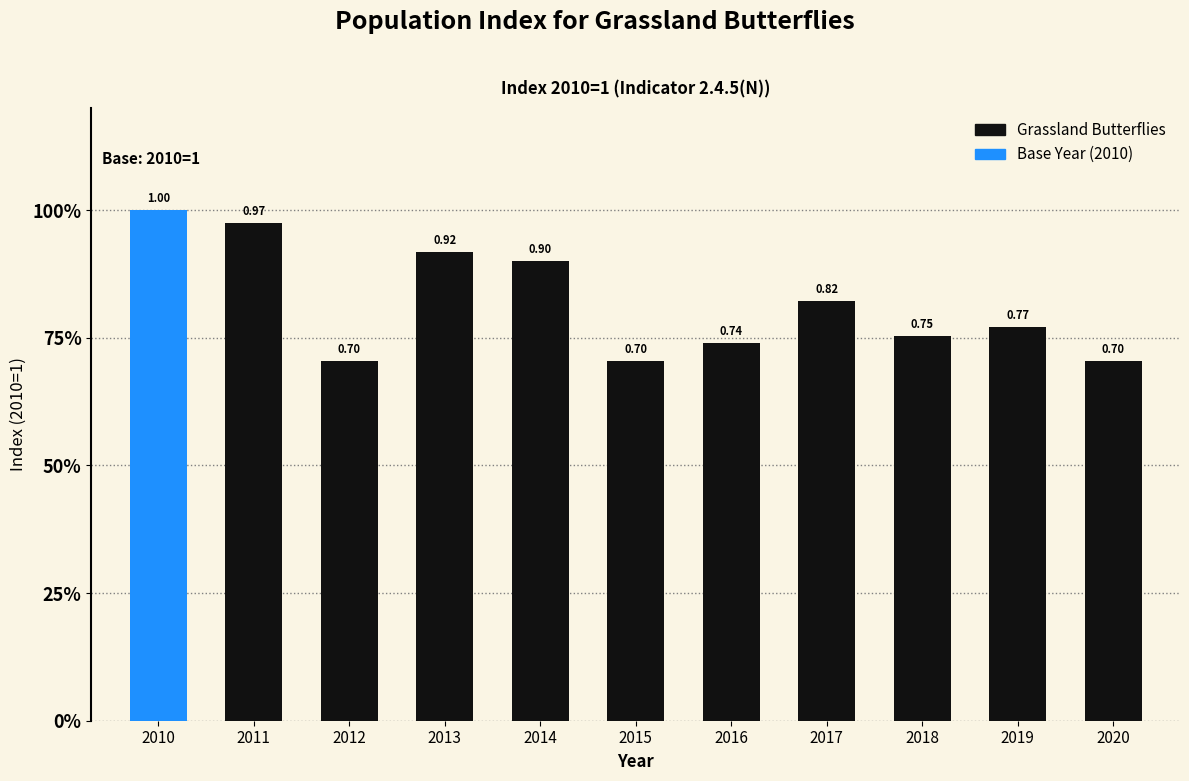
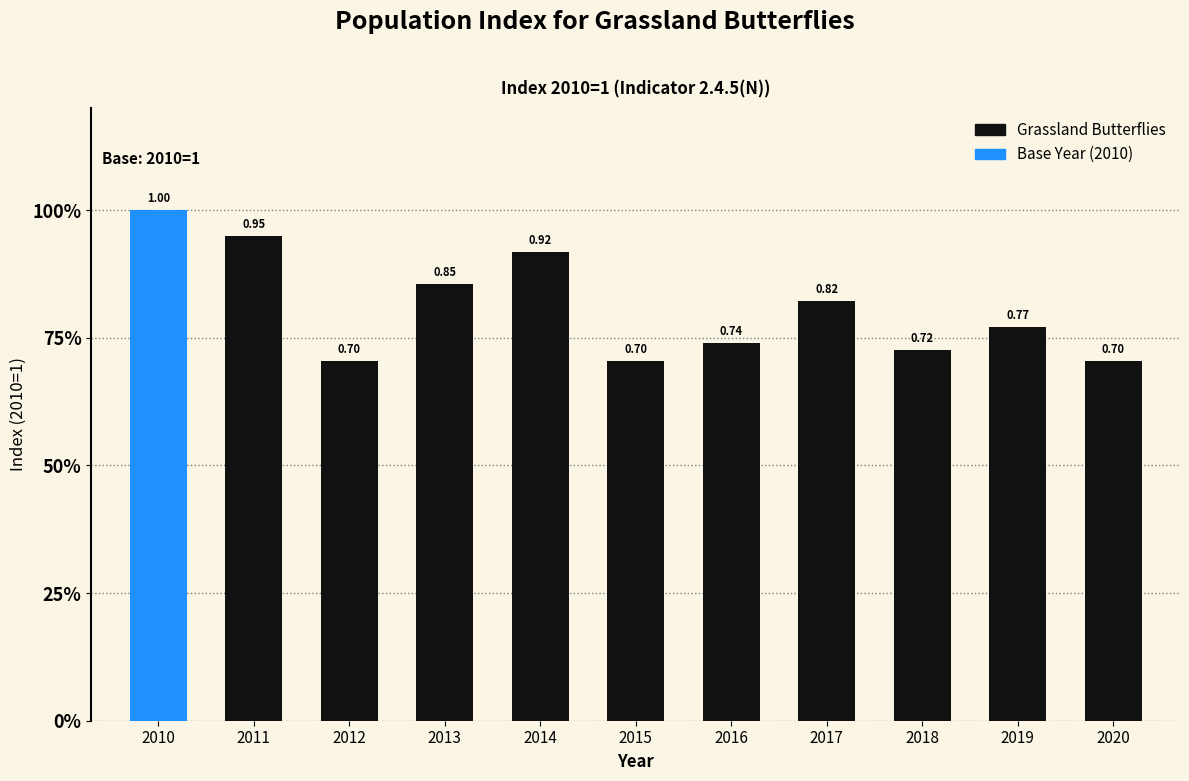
  {
    "2010": 1.00,
-   "2011": 0.97,
+   "2011": 0.95,
    "2012": 0.70,
-   "2013": 0.92,
-   "2014": 0.90,
+   "2013": 0.85,
+   "2014": 0.92,
    "2015": 0.70,
    "2016": 0.74,
    "2017": 0.82,
-   "2018": 0.75,
+   "2018": 0.72,
    "2019": 0.77,
    "2020": 0.70
  }
